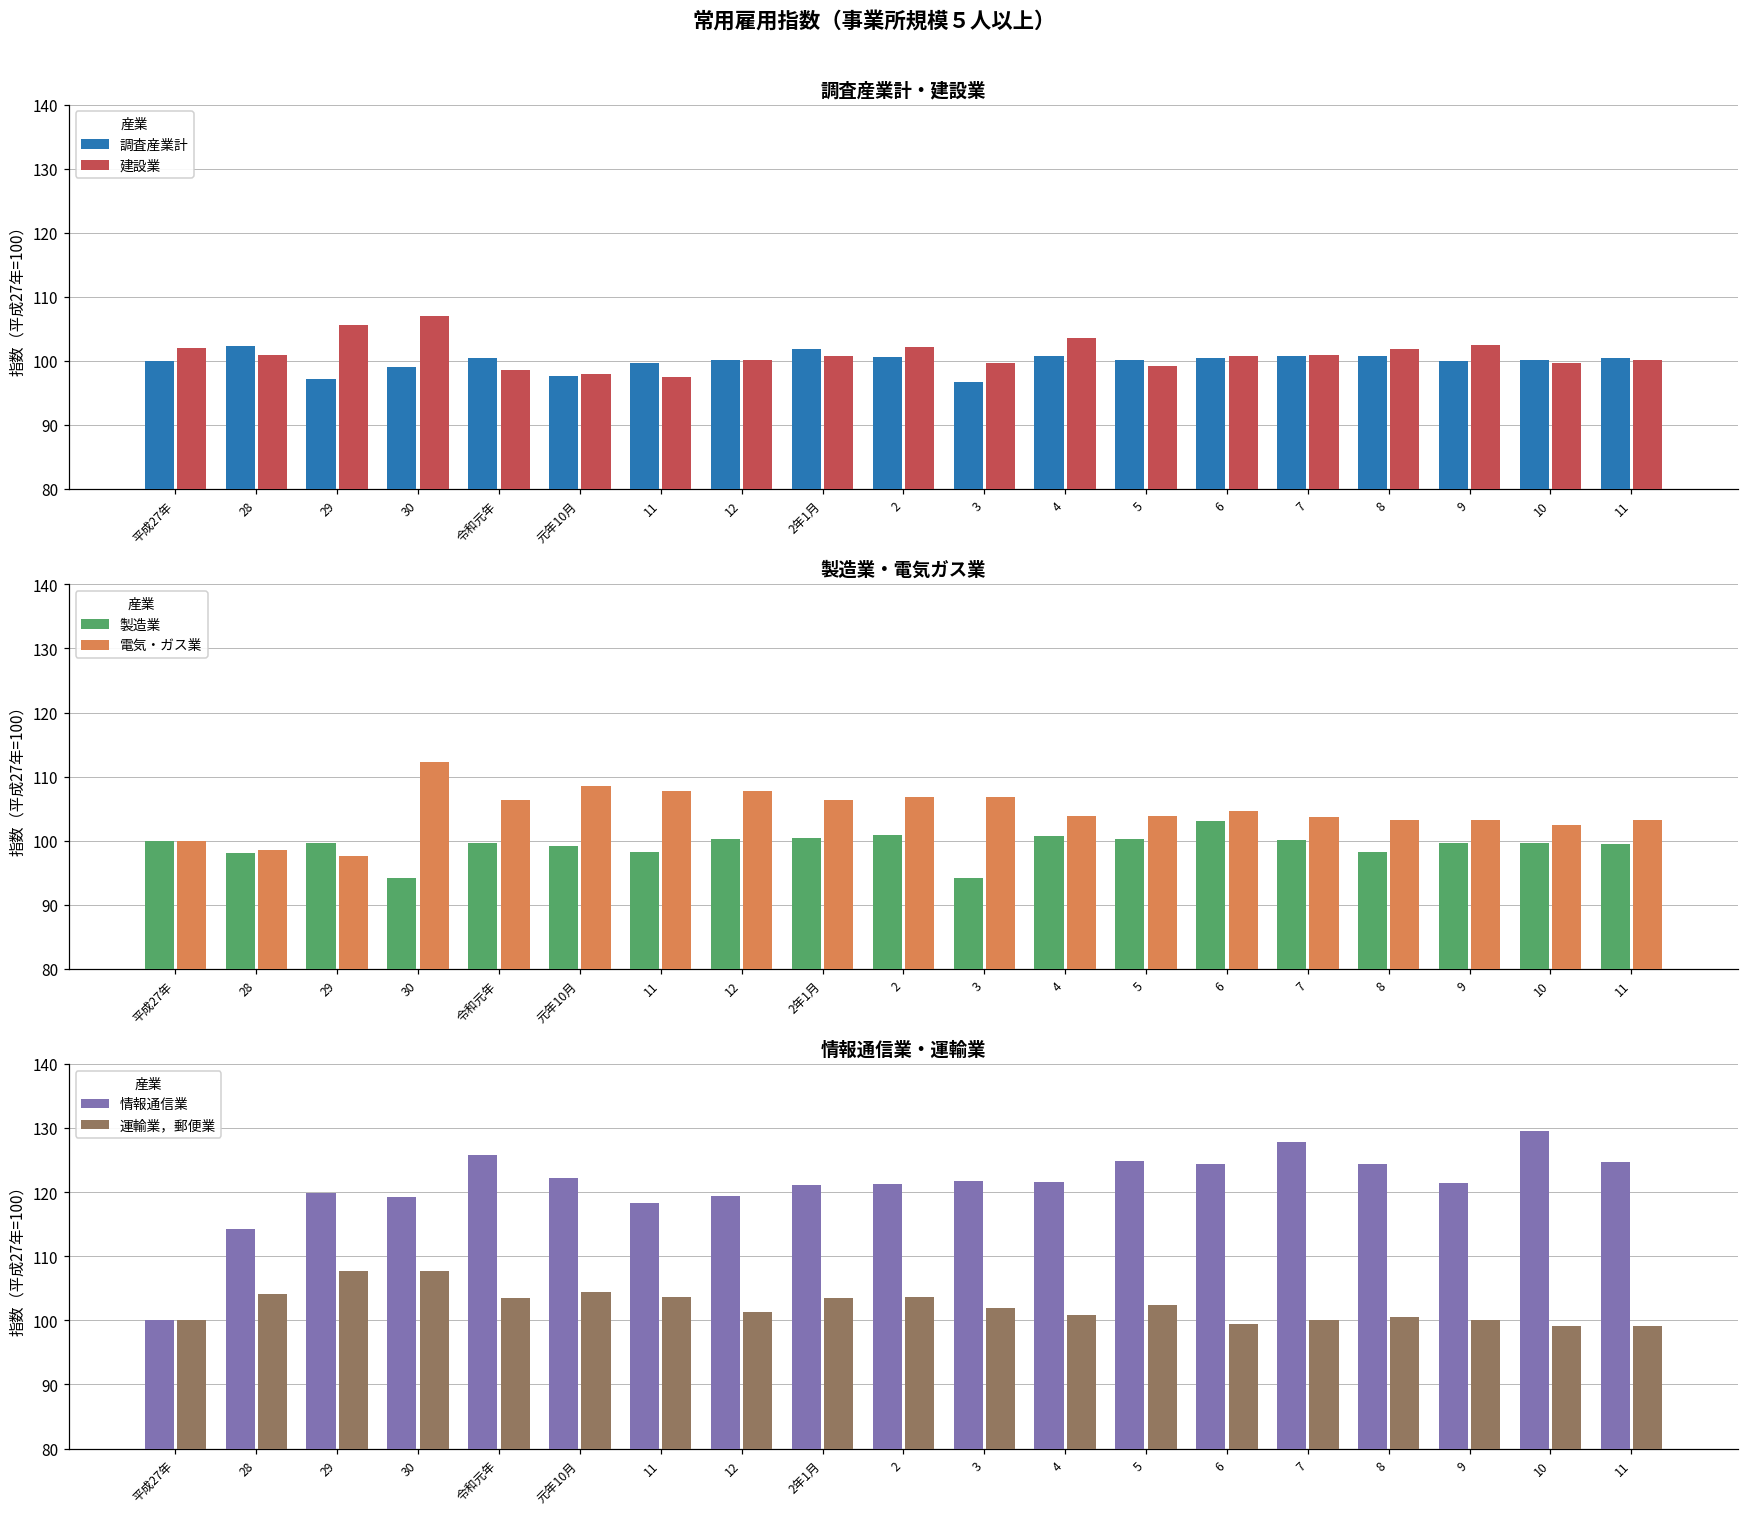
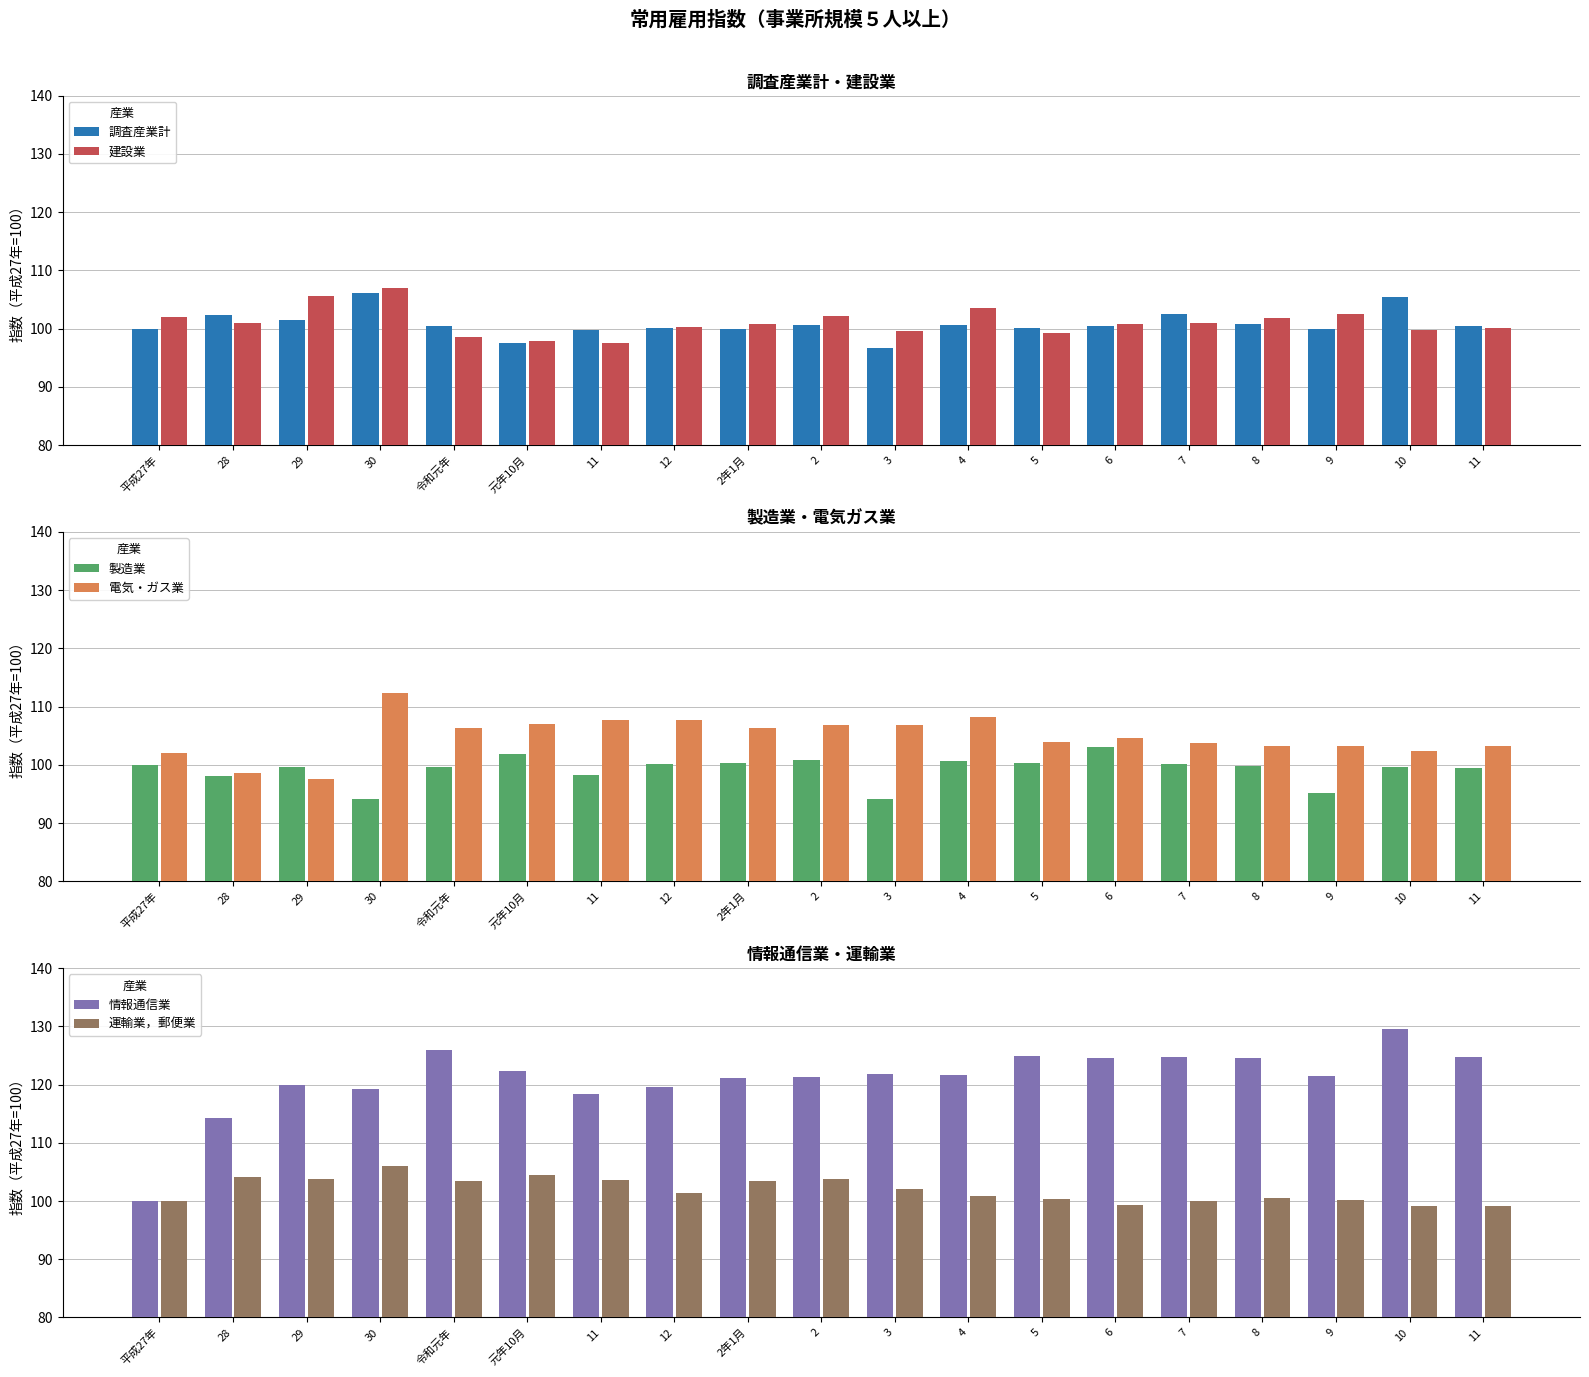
  {
    "調査産業計・建設業": {
      "調査産業計": {
        "平成27年": 100,
        "28": 102,
-       "29": 97,
-       "30": 99,
+       "29": 101,
+       "30": 106,
        "令和元年": 100,
        "元年10月": 98,
        "12": 100,
-       "2年1月": 102,
+       "2年1月": 100,
        "2": 101,
        "3": 97,
        "4": 101,
        "5": 100,
        "6": 101,
-       "7": 101,
+       "7": 103,
        "8": 101,
        "9": 100,
-       "10": 100
+       "10": 105
      },
      "建設業": {
        "平成27年": 102,
        "28": 101,
        "29": 106,
        "30": 107,
        "令和元年": 99,
        "元年10月": 98,
        "12": 100,
        "2年1月": 101,
        "2": 102,
        "3": 100,
        "4": 104,
        "5": 99,
        "6": 101,
        "7": 101,
        "8": 102,
        "9": 103,
        "10": 100
      }
    },
    "製造業・電気ガス業": {
      "製造業": {
        "平成27年": 100,
        "28": 98,
        "29": 100,
        "30": 94,
        "令和元年": 100,
-       "元年10月": 99,
+       "元年10月": 102,
        "12": 100,
        "2年1月": 100,
        "2": 101,
        "3": 94,
        "4": 101,
        "5": 100,
        "6": 103,
        "7": 100,
-       "8": 98,
-       "9": 100,
+       "8": 100,
+       "9": 95,
        "10": 100
      },
      "電気・ガス業": {
-       "平成27年": 100,
+       "平成27年": 102,
        "28": 99,
        "29": 98,
        "30": 112,
        "令和元年": 106,
-       "元年10月": 109,
+       "元年10月": 107,
        "12": 108,
        "2年1月": 106,
        "2": 107,
        "3": 107,
-       "4": 104,
+       "4": 108,
        "5": 104,
        "6": 105,
        "7": 104,
        "8": 103,
        "9": 103,
        "10": 102
      }
    },
    "情報通信業・運輸業": {
      "情報通信業": {
        "平成27年": 100,
        "28": 114,
        "29": 120,
        "30": 119,
        "令和元年": 126,
        "元年10月": 122,
        "12": 120,
        "2年1月": 121,
        "2": 121,
        "3": 122,
        "4": 122,
        "5": 125,
        "6": 125,
-       "7": 128,
+       "7": 125,
        "8": 125,
        "9": 121,
        "10": 130
      },
      "運輸業，郵便業": {
        "平成27年": 100,
        "28": 104,
-       "29": 108,
-       "30": 108,
+       "29": 104,
+       "30": 106,
        "令和元年": 104,
        "元年10月": 104,
        "12": 101,
        "2年1月": 104,
        "2": 104,
        "3": 102,
        "4": 101,
-       "5": 102,
+       "5": 100,
        "6": 99,
        "7": 100,
        "8": 101,
        "9": 100,
        "10": 99
      }
    }
  }
